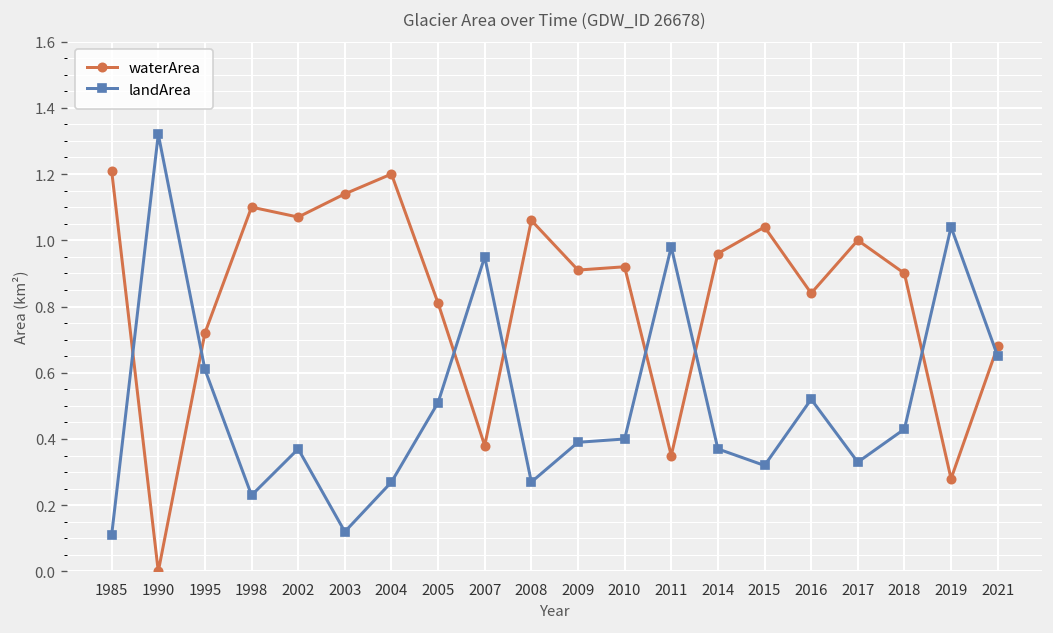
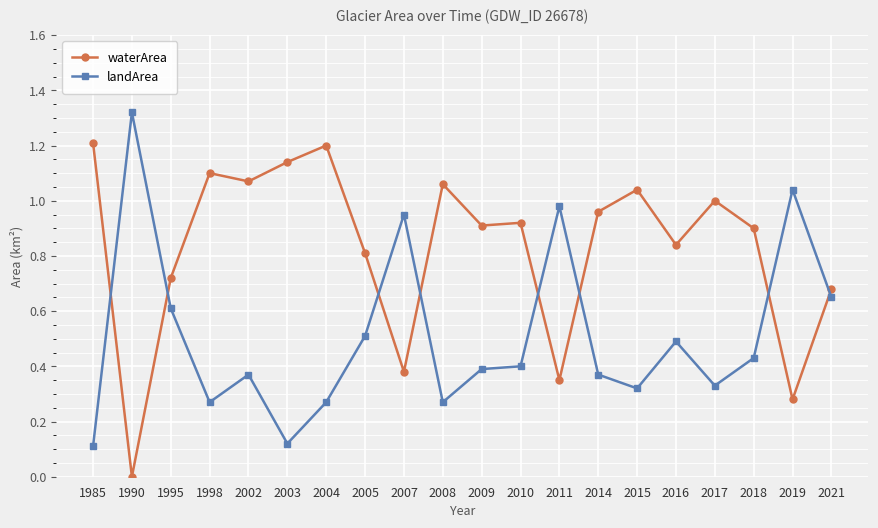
  {
    "waterArea": {
      "1985": 1.21,
      "1990": 0.00,
      "1995": 0.72,
      "1998": 1.10,
      "2002": 1.07,
      "2003": 1.14,
      "2004": 1.20,
      "2005": 0.81,
      "2007": 0.38,
      "2008": 1.06,
      "2009": 0.91,
      "2010": 0.92,
      "2011": 0.35,
      "2014": 0.96,
      "2015": 1.04,
      "2016": 0.84,
      "2017": 1.00,
      "2018": 0.90,
      "2019": 0.28,
      "2021": 0.68
    },
    "landArea": {
      "1985": 0.11,
      "1990": 1.32,
      "1995": 0.61,
-     "1998": 0.23,
+     "1998": 0.27,
      "2002": 0.37,
      "2003": 0.12,
      "2004": 0.27,
      "2005": 0.51,
      "2007": 0.95,
      "2008": 0.27,
      "2009": 0.39,
      "2010": 0.40,
      "2011": 0.98,
      "2014": 0.37,
      "2015": 0.32,
-     "2016": 0.52,
+     "2016": 0.49,
      "2017": 0.33,
      "2018": 0.43,
      "2019": 1.04,
      "2021": 0.65
    }
  }
